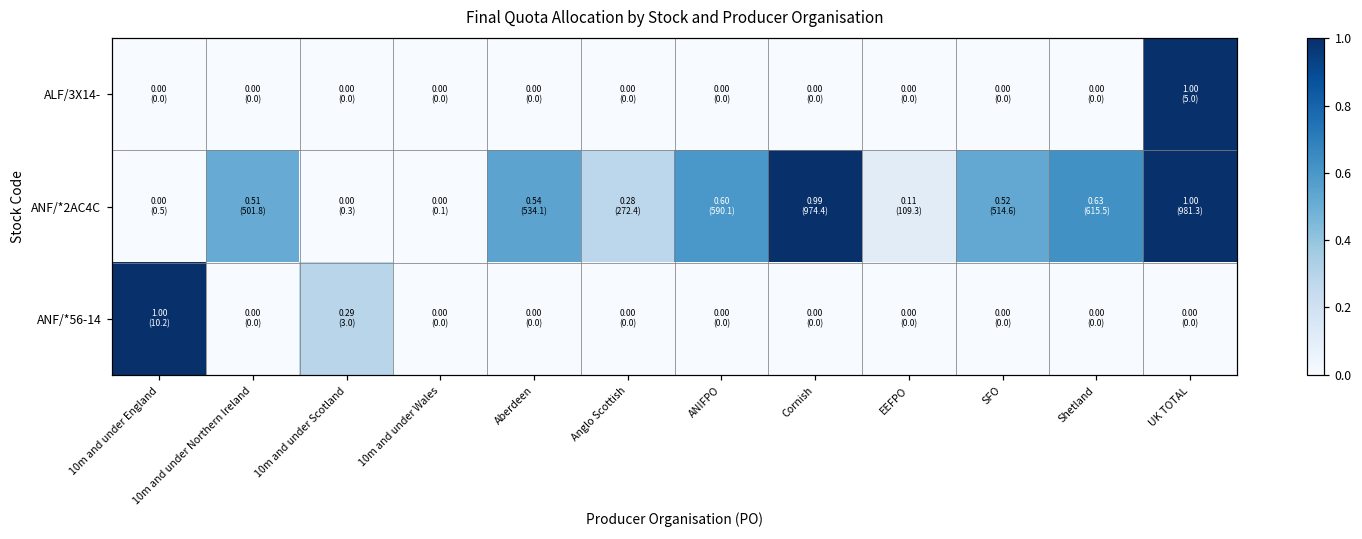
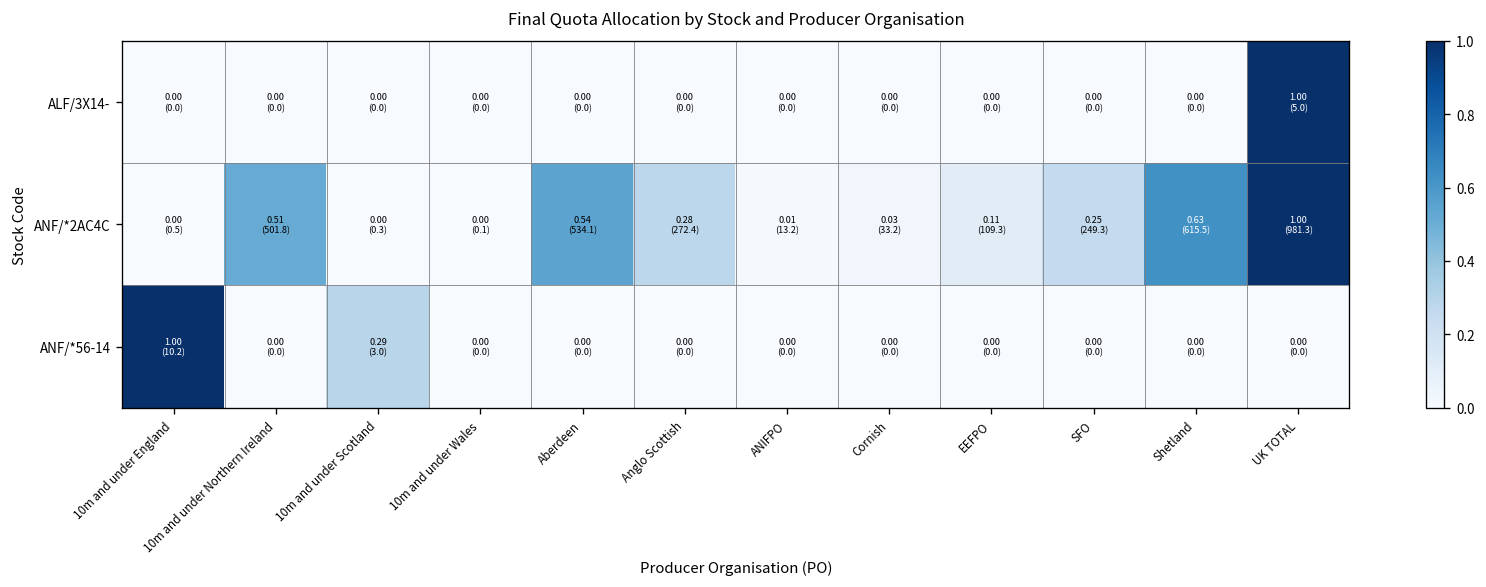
  {
    "ANF/*2AC4C": {
-     "ANIFPO": "0.60 (590.1)",
-     "Cornish": "0.99 (974.4)",
-     "SFO": "0.52 (514.6)"
+     "ANIFPO": "0.01 (13.2)",
+     "Cornish": "0.03 (33.2)",
+     "SFO": "0.25 (249.3)"
    }
  }
